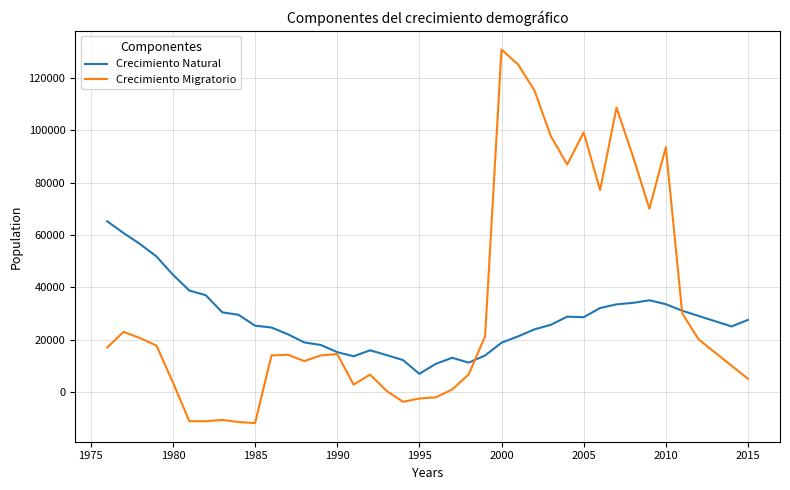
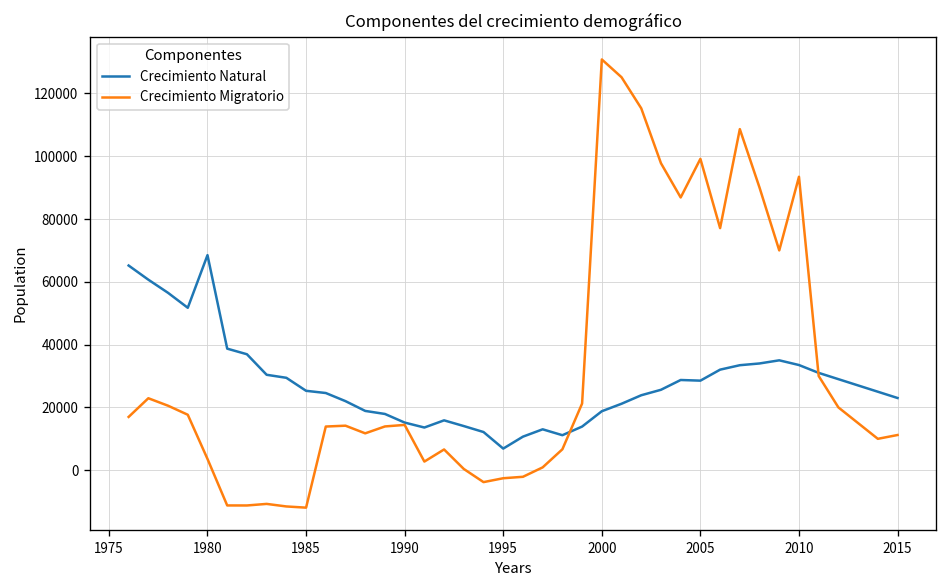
  {
    "Crecimiento Natural": {
-     "1980": 45000,
+     "1980": 69000,
      "1985": 25000,
      "1995": 7000,
      "2000": 19000,
      "2005": 29000,
      "2010": 34000,
-     "2015": 27000
+     "2015": 23000
    },
    "Crecimiento Migratorio": {
      "1980": 4000,
      "1985": -12000,
      "1995": -3000,
      "2000": 131000,
      "2005": 99000,
      "2010": 93000,
-     "2015": 5000
+     "2015": 11000
    }
  }
